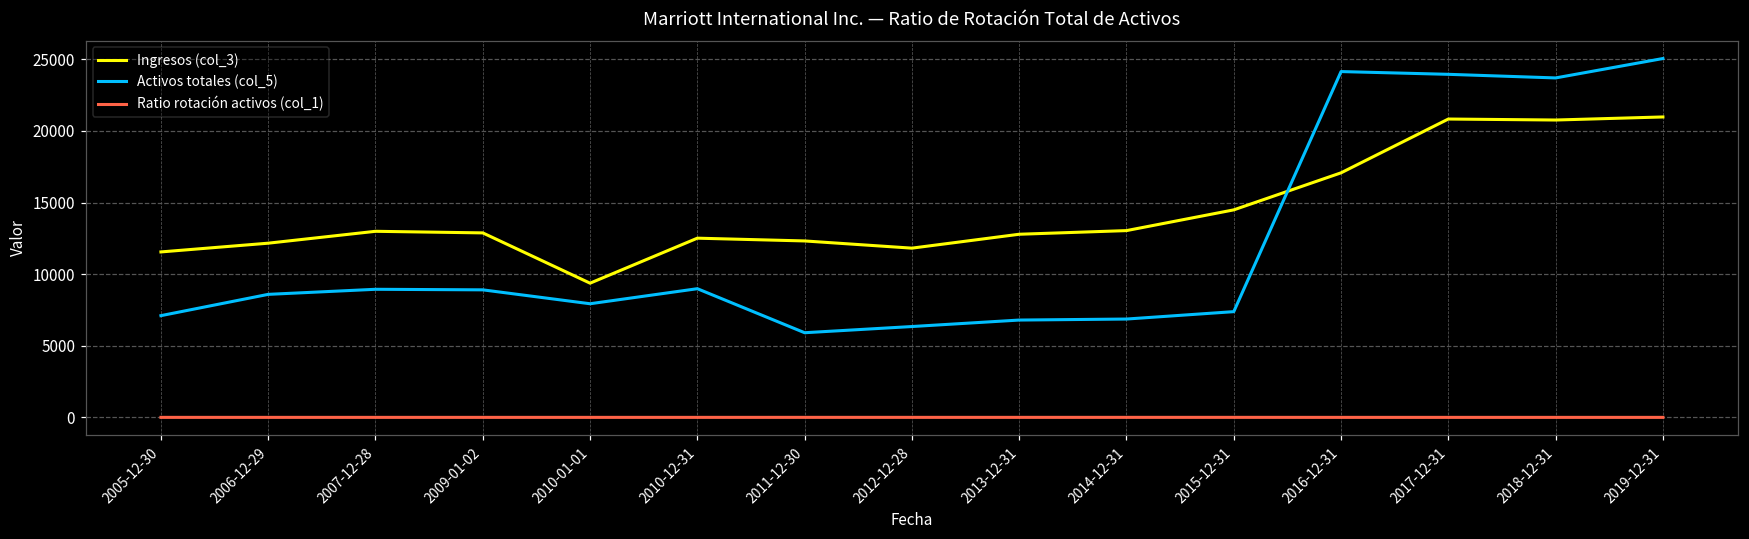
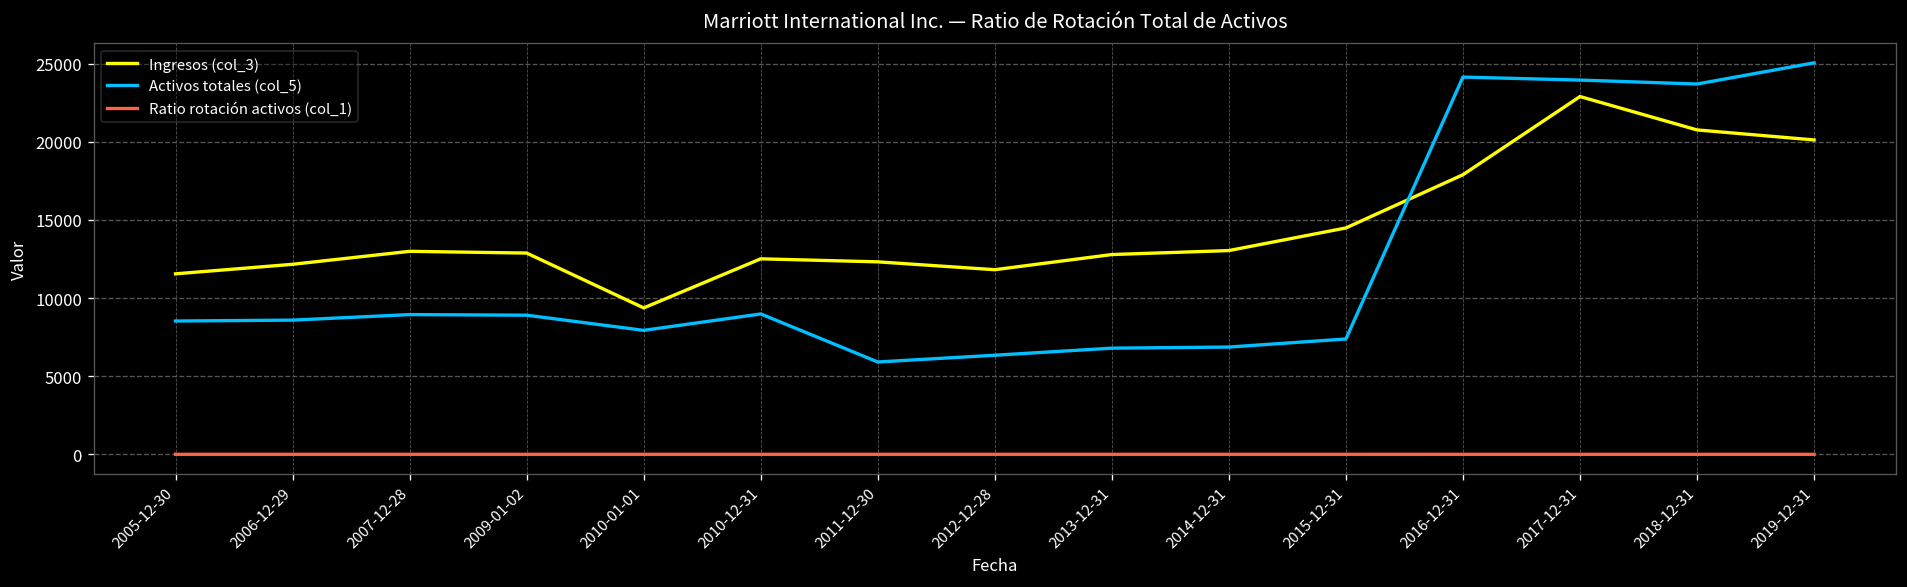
  {
    "Ingresos (col_3)": {
      "2005-12-30": 11600,
      "2006-12-29": 12200,
      "2007-12-28": 13000,
      "2009-01-02": 12900,
      "2010-01-01": 9400,
      "2010-12-31": 12500,
      "2011-12-30": 12300,
      "2012-12-28": 11800,
      "2013-12-31": 12800,
      "2014-12-31": 13000,
      "2015-12-31": 14500,
-     "2016-12-31": 17100,
-     "2017-12-31": 20800,
+     "2016-12-31": 17900,
+     "2017-12-31": 22900,
      "2018-12-31": 20800,
-     "2019-12-31": 21000
+     "2019-12-31": 20100
    },
    "Activos totales (col_5)": {
-     "2005-12-30": 7100,
+     "2005-12-30": 8500,
      "2006-12-29": 8600,
      "2007-12-28": 8900,
      "2009-01-02": 8900,
      "2010-01-01": 7900,
      "2010-12-31": 9000,
      "2011-12-30": 5900,
      "2012-12-28": 6300,
      "2013-12-31": 6800,
      "2014-12-31": 6900,
      "2015-12-31": 7400,
      "2016-12-31": 24100,
      "2017-12-31": 23900,
      "2018-12-31": 23700,
      "2019-12-31": 25100
    },
    "Ratio rotación activos (col_1)": {
      "2005-12-30": 0,
      "2006-12-29": 0,
      "2007-12-28": 0,
      "2009-01-02": 0,
      "2010-01-01": 0,
      "2010-12-31": 0,
      "2011-12-30": 0,
      "2012-12-28": 0,
      "2013-12-31": 0,
      "2014-12-31": 0,
      "2015-12-31": 0,
      "2016-12-31": 0,
      "2017-12-31": 0,
      "2018-12-31": 0,
      "2019-12-31": 0
    }
  }
